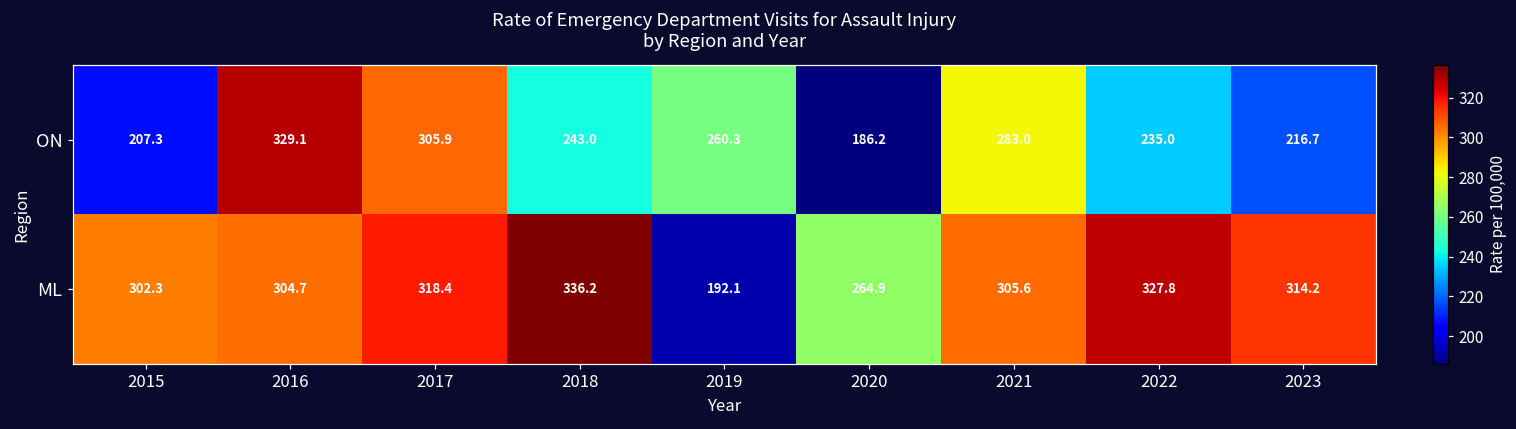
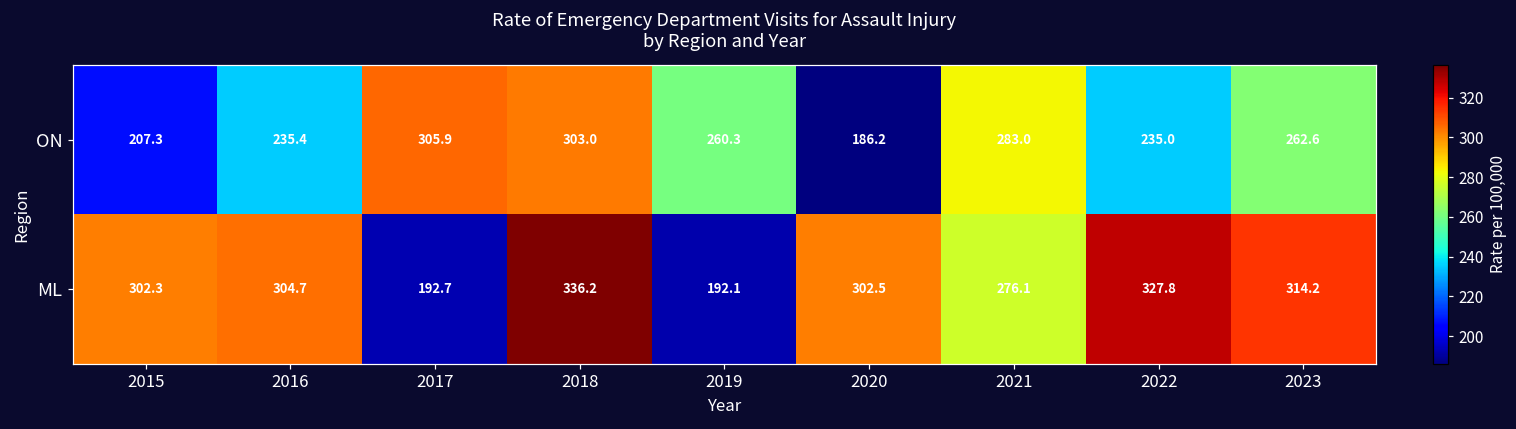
  {
    "ON": {
      "2015": 207.3,
-     "2016": 329.1,
+     "2016": 235.4,
      "2017": 305.9,
-     "2018": 243.0,
+     "2018": 303.0,
      "2019": 260.3,
      "2020": 186.2,
      "2021": 283.0,
      "2022": 235.0,
-     "2023": 216.7
+     "2023": 262.6
    },
    "ML": {
      "2015": 302.3,
      "2016": 304.7,
-     "2017": 318.4,
+     "2017": 192.7,
      "2018": 336.2,
      "2019": 192.1,
-     "2020": 264.9,
-     "2021": 305.6,
+     "2020": 302.5,
+     "2021": 276.1,
      "2022": 327.8,
      "2023": 314.2
    }
  }
